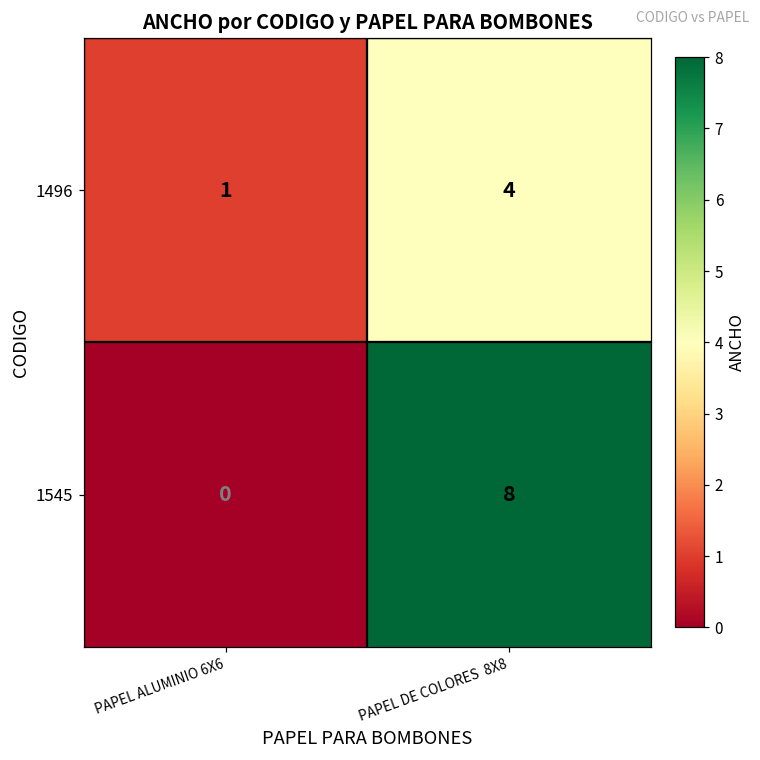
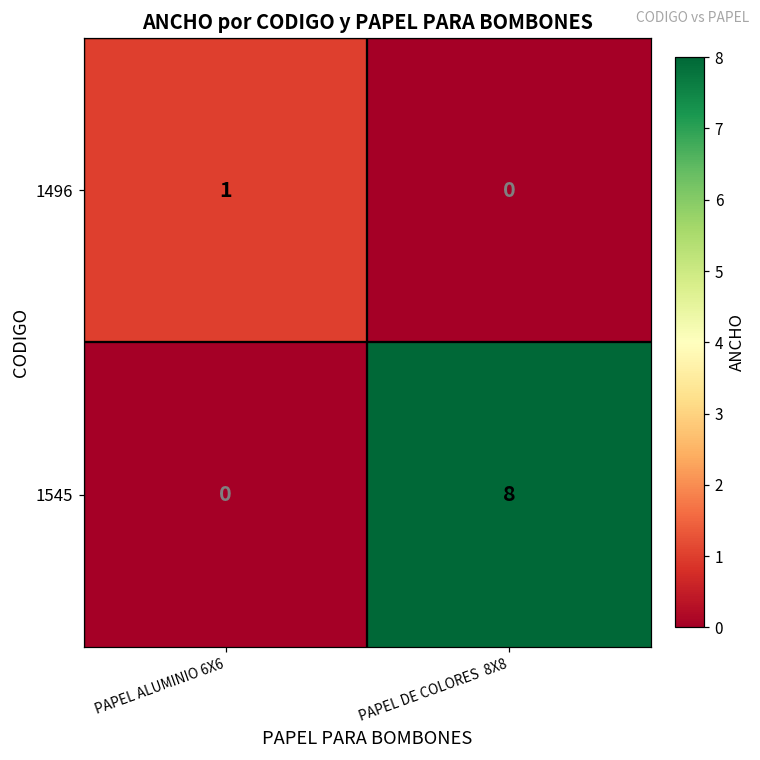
  {
    "1496": {
      "PAPEL ALUMINIO 6X6": 1,
-     "PAPEL DE COLORES 8X8": 4
+     "PAPEL DE COLORES 8X8": 0
    },
    "1545": {
      "PAPEL ALUMINIO 6X6": 0,
      "PAPEL DE COLORES 8X8": 8
    }
  }
